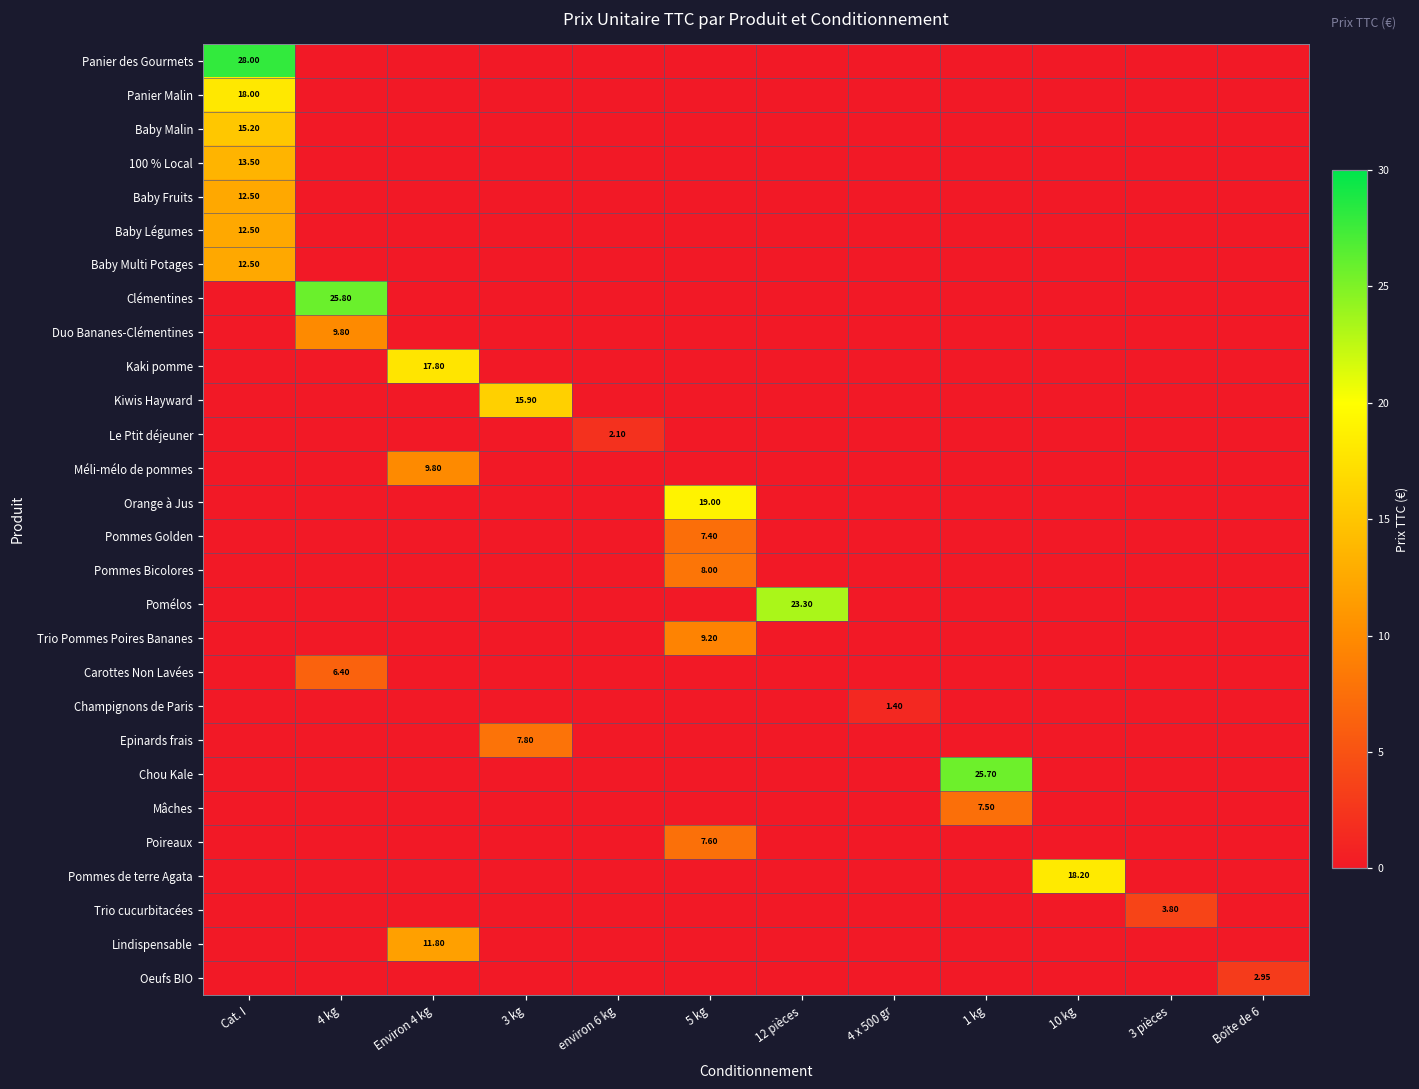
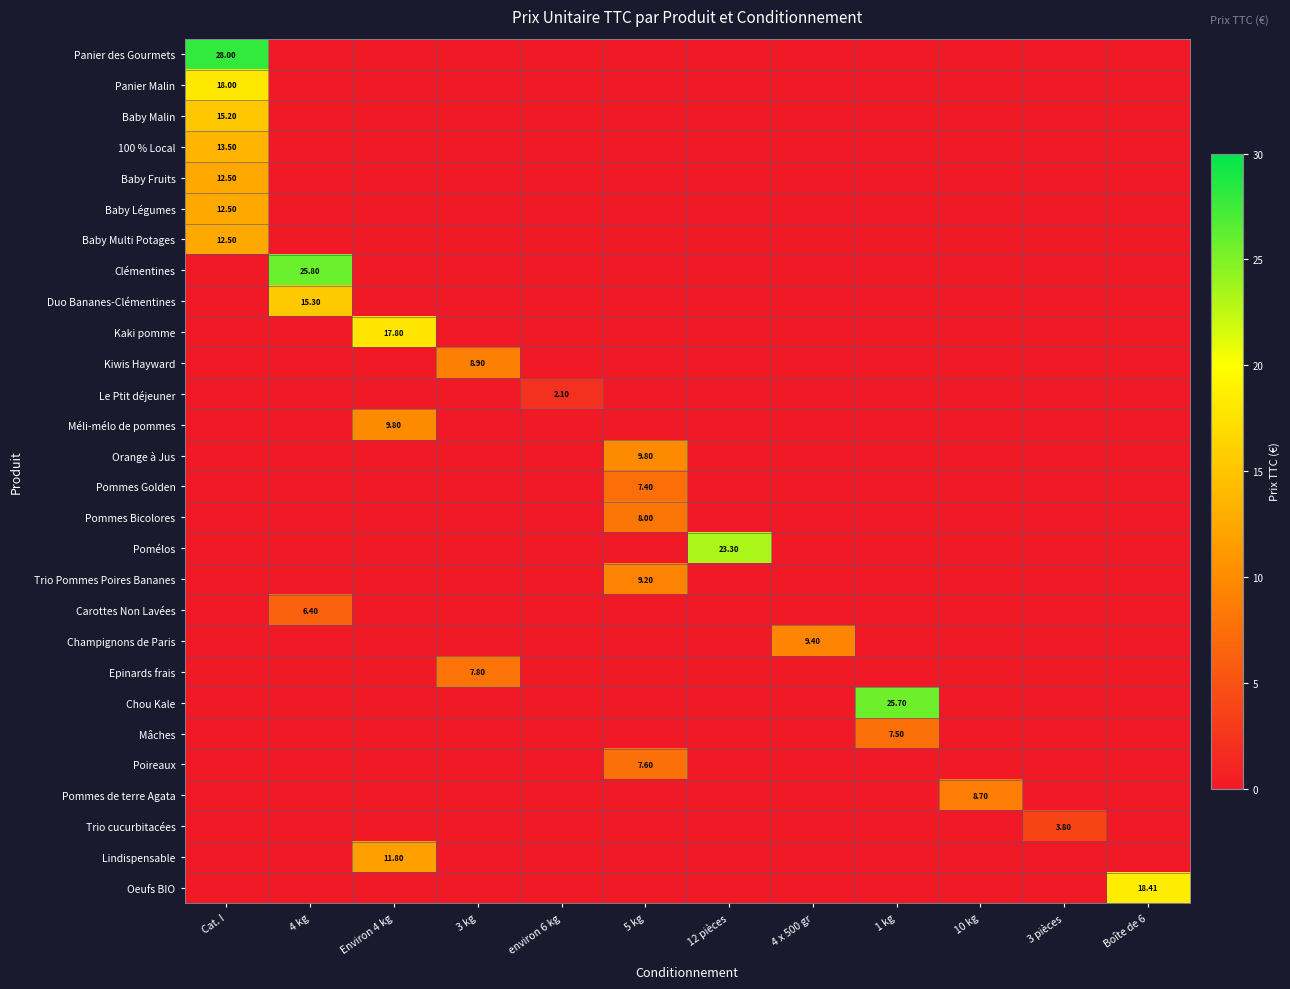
  {
    "Panier des Gourmets": {
      "Cat. I": 28.00
    },
    "Panier Malin": {
      "Cat. I": 18.00
    },
    "Baby Malin": {
      "Cat. I": 15.20
    },
    "100 % Local": {
      "Cat. I": 13.50
    },
    "Baby Fruits": {
      "Cat. I": 12.50
    },
    "Baby Légumes": {
      "Cat. I": 12.50
    },
    "Baby Multi Potages": {
      "Cat. I": 12.50
    },
    "Clémentines": {
      "4 kg": 25.80
    },
    "Duo Bananes-Clémentines": {
-     "4 kg": 9.80
+     "4 kg": 15.30
    },
    "Kaki pomme": {
      "Environ 4 kg": 17.80
    },
    "Kiwis Hayward": {
-     "3 kg": 15.90
+     "3 kg": 8.90
    },
    "Le Ptit déjeuner": {
      "environ 6 kg": 2.10
    },
    "Méli-mélo de pommes": {
      "Environ 4 kg": 9.80
    },
    "Orange à Jus": {
-     "5 kg": 19.00
+     "5 kg": 9.80
    },
    "Pommes Golden": {
      "5 kg": 7.40
    },
    "Pommes Bicolores": {
      "5 kg": 8.00
    },
    "Pomélos": {
      "12 pièces": 23.30
    },
    "Trio Pommes Poires Bananes": {
      "5 kg": 9.20
    },
    "Carottes Non Lavées": {
      "4 kg": 6.40
    },
    "Champignons de Paris": {
-     "4 x 500 gr": 1.40
+     "4 x 500 gr": 9.40
    },
    "Epinards frais": {
      "3 kg": 7.80
    },
    "Chou Kale": {
      "1 kg": 25.70
    },
    "Mâches": {
      "1 kg": 7.50
    },
    "Poireaux": {
      "5 kg": 7.60
    },
    "Pommes de terre Agata": {
-     "10 kg": 18.20
+     "10 kg": 8.70
    },
    "Trio cucurbitacées": {
      "3 pièces": 3.80
    },
    "Lindispensable": {
      "Environ 4 kg": 11.80
    },
    "Oeufs BIO": {
-     "Boîte de 6": 2.95
+     "Boîte de 6": 18.41
    }
  }
